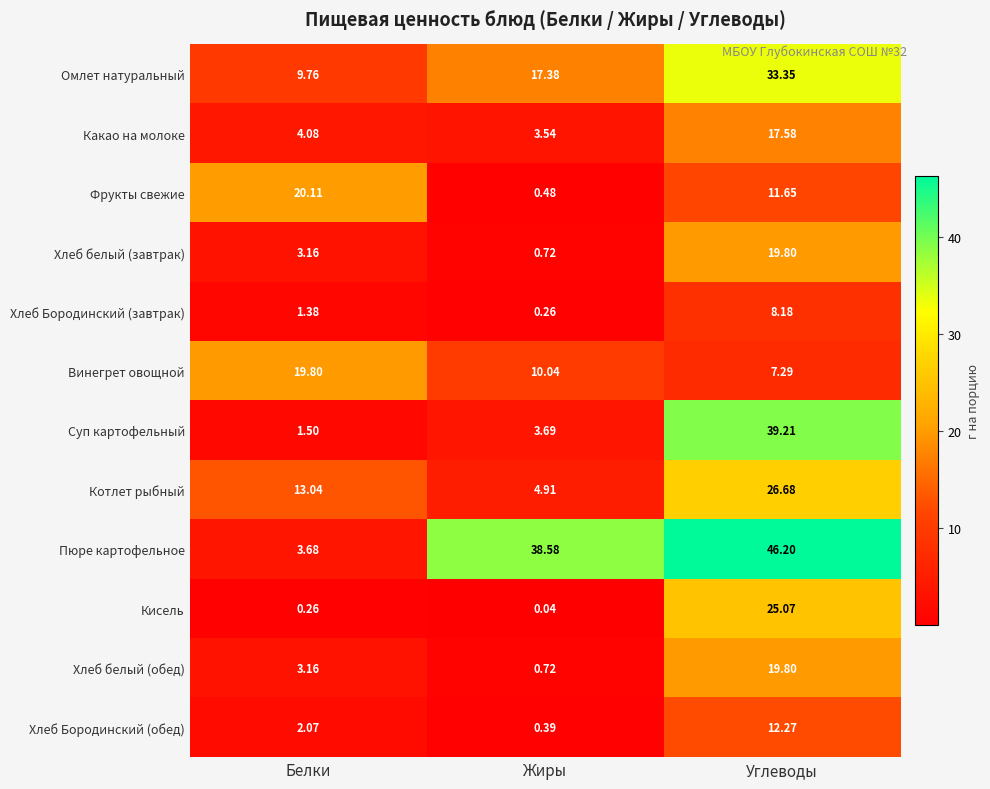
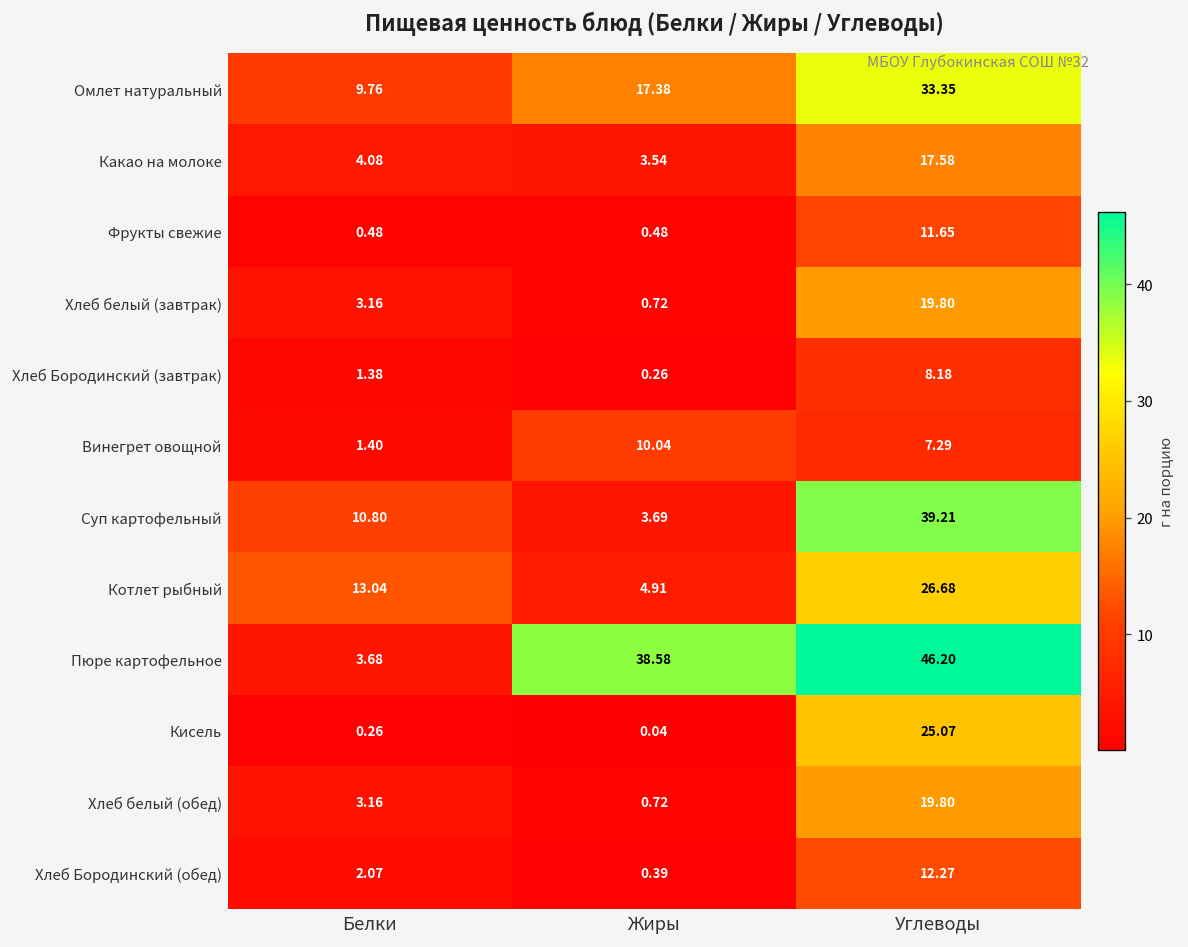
  {
    "Омлет натуральный": {
      "Белки": 9.76,
      "Жиры": 17.38
    },
    "Какао на молоке": {
      "Белки": 4.08,
      "Жиры": 3.54,
      "Углеводы": 17.58
    },
    "Фрукты свежие": {
-     "Белки": 20.11,
+     "Белки": 0.48,
      "Жиры": 0.48,
      "Углеводы": 11.65
    },
    "Хлеб белый (завтрак)": {
      "Белки": 3.16,
      "Жиры": 0.72,
      "Углеводы": 19.80
    },
    "Хлеб Бородинский (завтрак)": {
      "Белки": 1.38,
      "Жиры": 0.26,
      "Углеводы": 8.18
    },
    "Винегрет овощной": {
-     "Белки": 19.80,
+     "Белки": 1.40,
      "Жиры": 10.04,
      "Углеводы": 7.29
    },
    "Суп картофельный": {
-     "Белки": 1.50,
+     "Белки": 10.80,
      "Жиры": 3.69,
      "Углеводы": 39.21
    },
    "Котлет рыбный": {
      "Белки": 13.04,
      "Жиры": 4.91,
      "Углеводы": 26.68
    },
    "Пюре картофельное": {
      "Белки": 3.68,
      "Жиры": 38.58,
      "Углеводы": 46.20
    },
    "Кисель": {
      "Белки": 0.26,
      "Жиры": 0.04,
      "Углеводы": 25.07
    },
    "Хлеб белый (обед)": {
      "Белки": 3.16,
      "Жиры": 0.72,
      "Углеводы": 19.80
    },
    "Хлеб Бородинский (обед)": {
      "Белки": 2.07,
      "Жиры": 0.39,
      "Углеводы": 12.27
    }
  }
